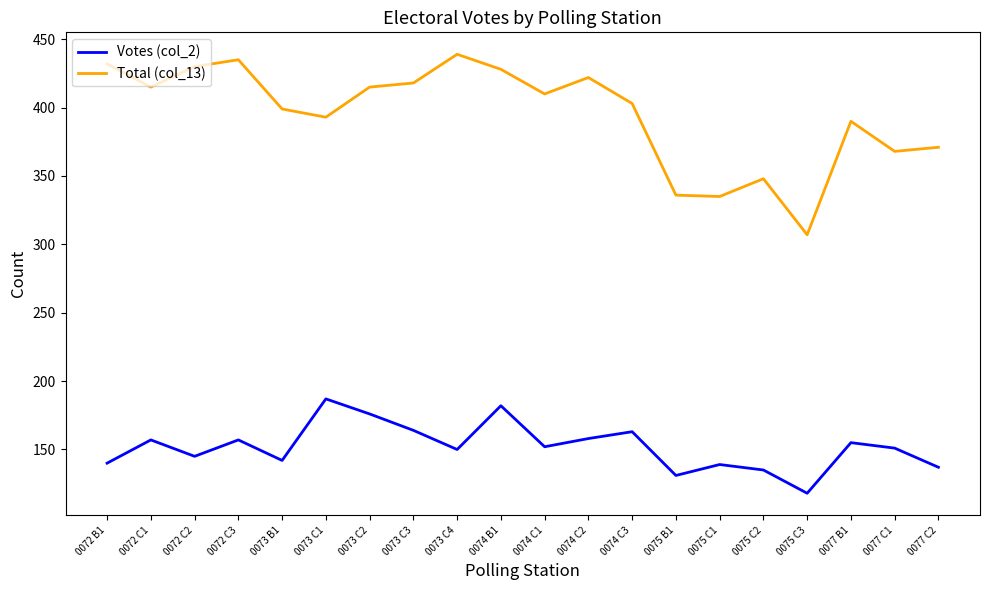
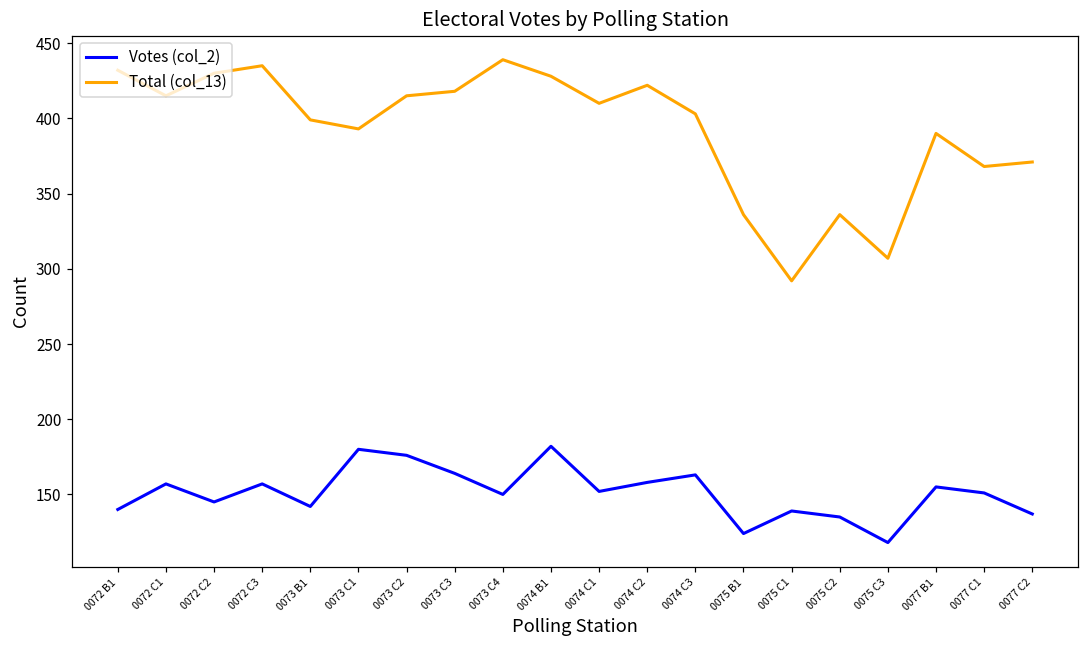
  {
    "Votes (col_2)": {
      "0072 B1": 140,
      "0072 C1": 157,
      "0072 C2": 145,
      "0072 C3": 157,
      "0073 B1": 142,
-     "0073 C1": 187,
+     "0073 C1": 180,
      "0073 C2": 176,
      "0073 C3": 164,
      "0073 C4": 150,
      "0074 B1": 182,
      "0074 C1": 152,
      "0074 C2": 158,
      "0074 C3": 163,
-     "0075 B1": 131,
+     "0075 B1": 124,
      "0075 C1": 139,
      "0075 C2": 135,
      "0075 C3": 118,
      "0077 B1": 155,
      "0077 C1": 151,
      "0077 C2": 137
    },
    "Total (col_13)": {
      "0072 C1": 415,
      "0072 C3": 435,
      "0073 B1": 399,
      "0073 C1": 393,
      "0073 C2": 415,
      "0073 C3": 418,
      "0073 C4": 439,
      "0074 B1": 428,
      "0074 C1": 410,
      "0074 C2": 422,
      "0074 C3": 403,
      "0075 B1": 336,
-     "0075 C1": 335,
-     "0075 C2": 348,
+     "0075 C1": 292,
+     "0075 C2": 336,
      "0075 C3": 307,
      "0077 B1": 390,
      "0077 C1": 368,
      "0077 C2": 371
    }
  }
